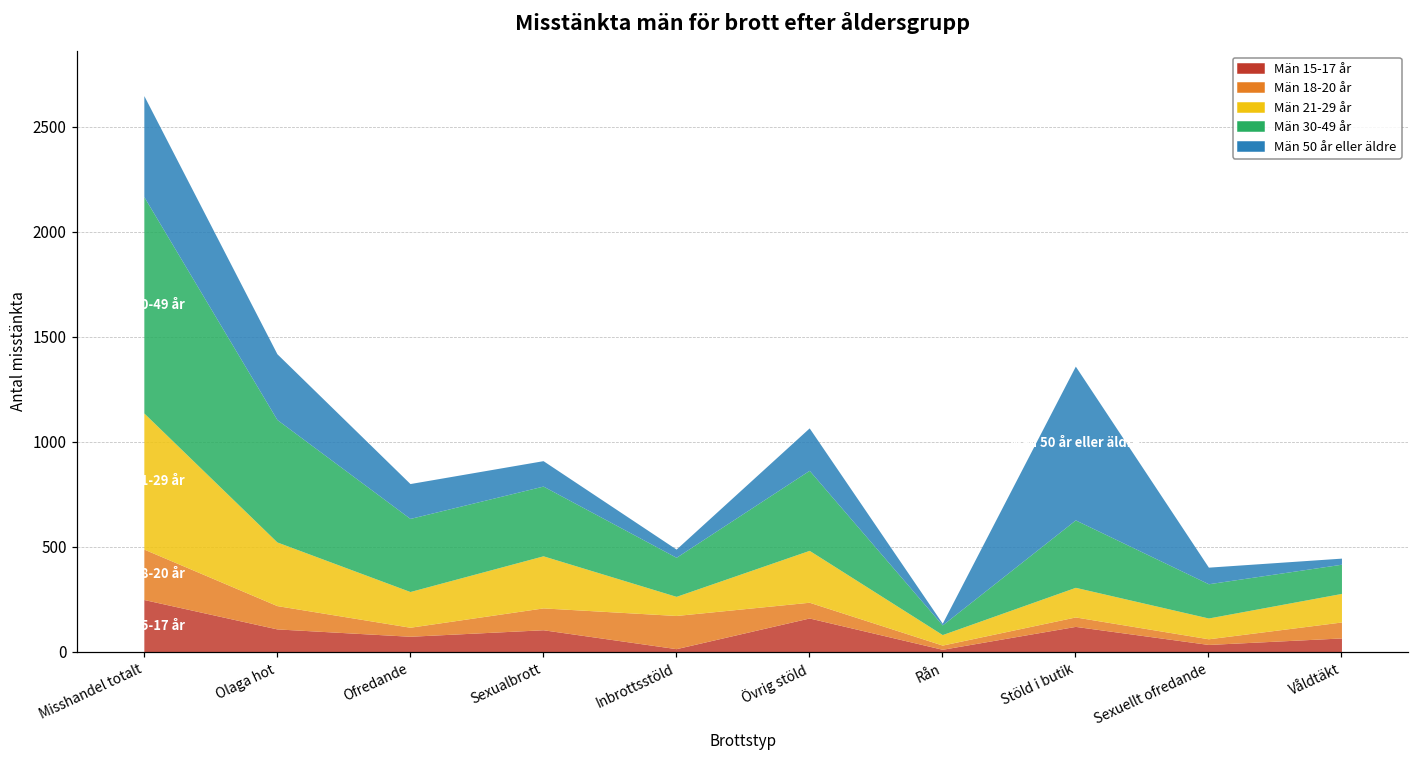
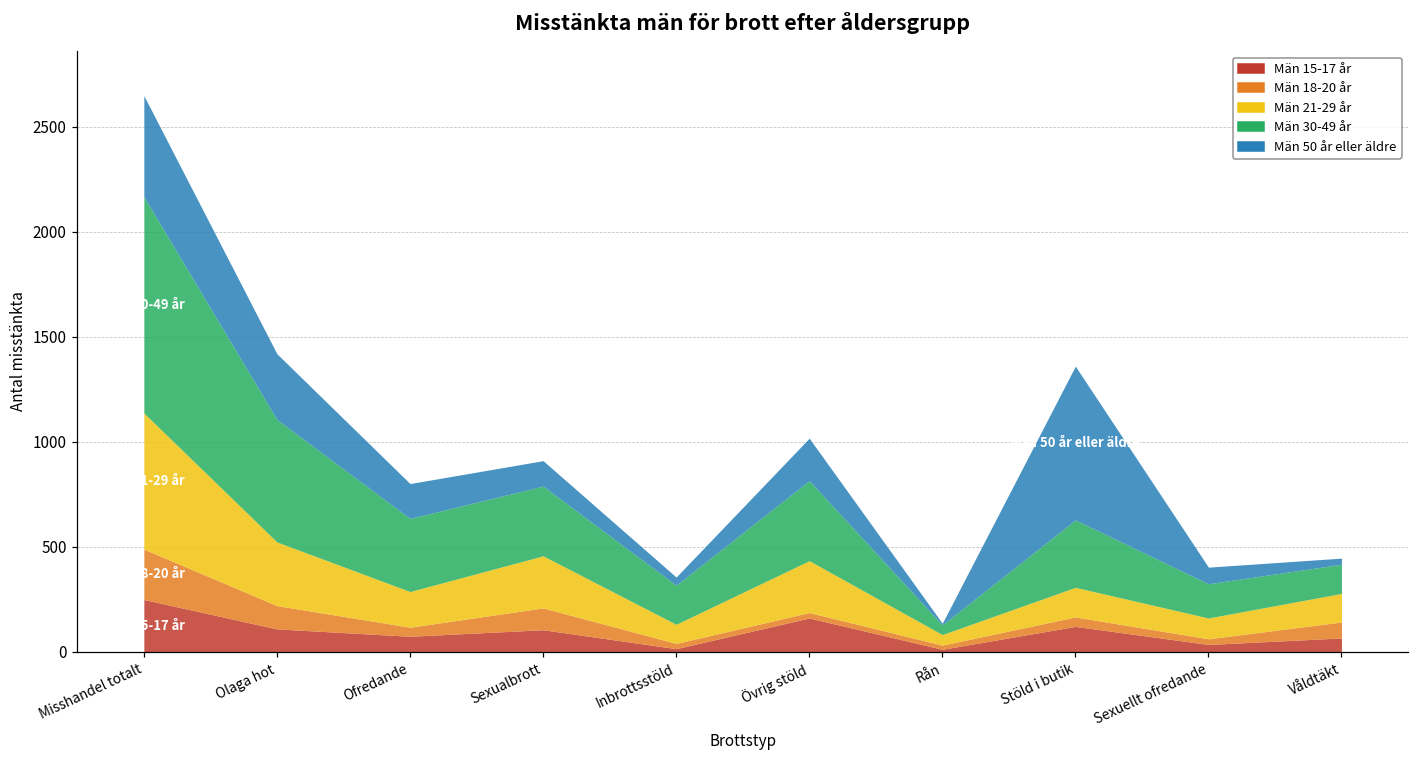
  {
    "Män 15-17 år": {
      "Misshandel totalt": 250,
      "Olaga hot": 110,
      "Ofredande": 70,
      "Sexualbrott": 110,
      "Inbrottsstöld": 20,
      "Övrig stöld": 160,
      "Stöld i butik": 120,
      "Sexuellt ofredande": 40,
      "Våldtäkt": 70
    },
    "Män 18-20 år": {
      "Misshandel totalt": 240,
      "Olaga hot": 110,
      "Ofredande": 40,
      "Sexualbrott": 100,
-     "Inbrottsstöld": 160,
-     "Övrig stöld": 80,
+     "Inbrottsstöld": 30,
+     "Övrig stöld": 30,
      "Rån": 20,
      "Stöld i butik": 50,
      "Sexuellt ofredande": 30,
      "Våldtäkt": 80
    },
    "Män 21-29 år": {
      "Misshandel totalt": 650,
      "Olaga hot": 300,
      "Ofredande": 170,
      "Sexualbrott": 250,
      "Inbrottsstöld": 90,
      "Övrig stöld": 250,
      "Rån": 50,
      "Stöld i butik": 140,
      "Sexuellt ofredande": 100,
      "Våldtäkt": 140
    },
    "Män 30-49 år": {
      "Misshandel totalt": 1030,
      "Olaga hot": 580,
      "Ofredande": 350,
      "Sexualbrott": 330,
      "Inbrottsstöld": 190,
      "Övrig stöld": 380,
      "Stöld i butik": 320,
      "Sexuellt ofredande": 160,
      "Våldtäkt": 140
    },
    "Män 50 år eller äldre": {
      "Misshandel totalt": 480,
      "Olaga hot": 310,
      "Ofredande": 170,
      "Sexualbrott": 120,
      "Inbrottsstöld": 40,
      "Övrig stöld": 200,
      "Stöld i butik": 730,
      "Sexuellt ofredande": 80,
      "Våldtäkt": 30
    }
  }
